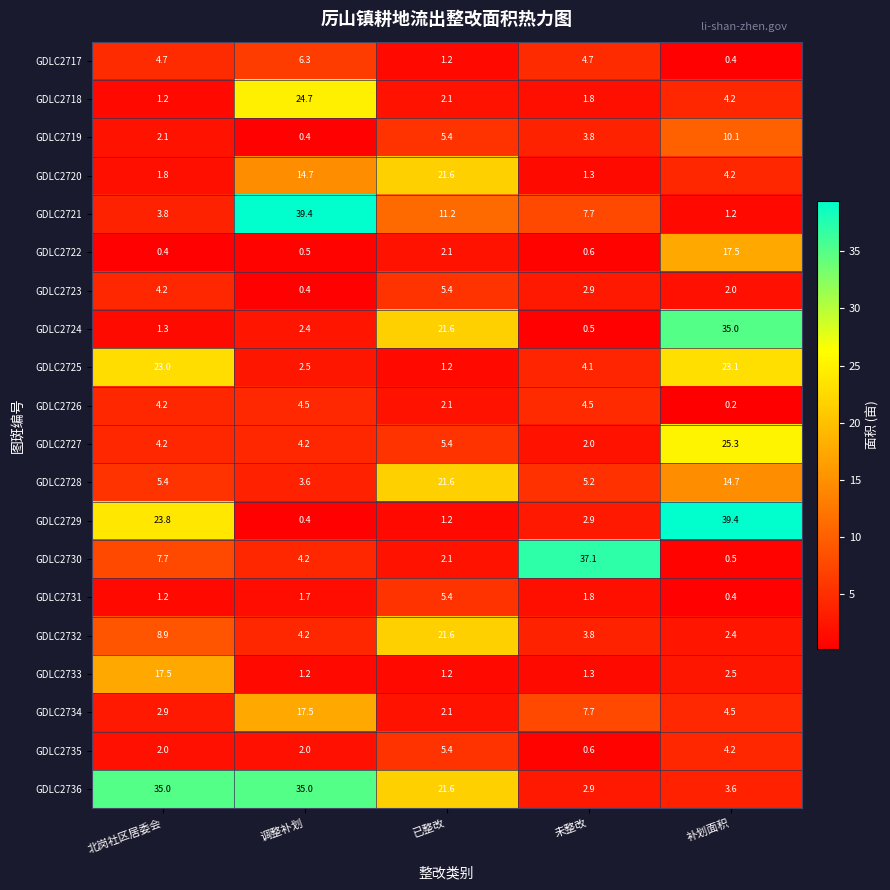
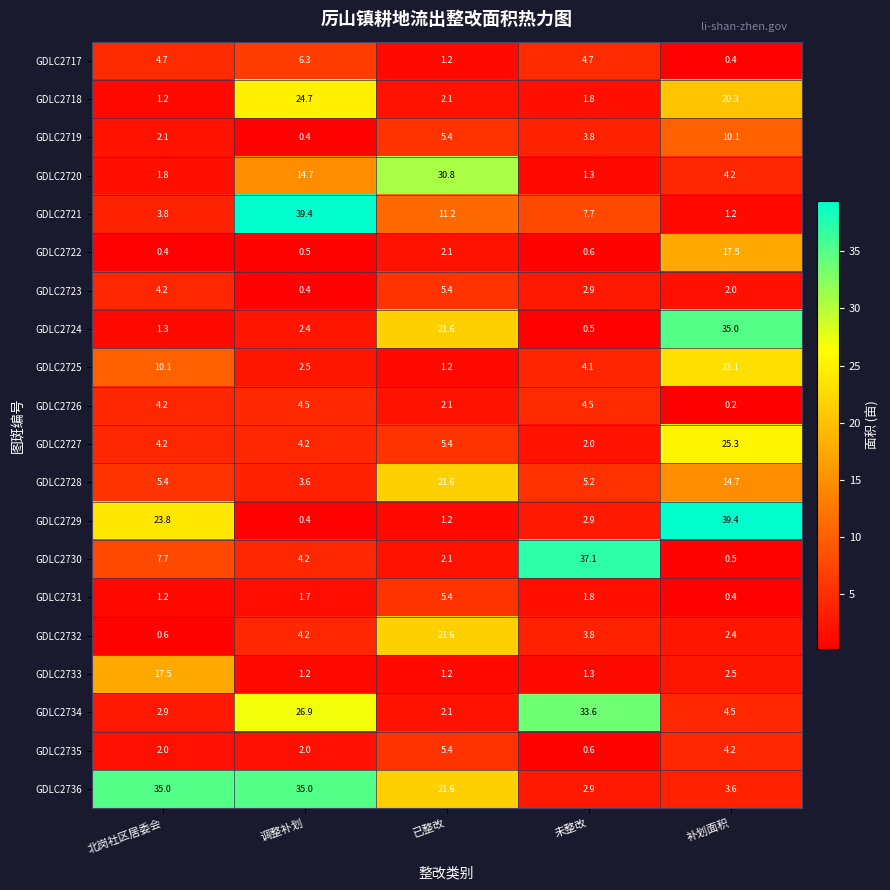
  {
    "GDLC2717": {
      "北岗社区居委会": 4.7,
      "调整补划": 6.3,
      "已整改": 1.2,
      "未整改": 4.7,
      "补划面积": 0.4
    },
    "GDLC2718": {
      "北岗社区居委会": 1.2,
      "调整补划": 24.7,
      "已整改": 2.1,
      "未整改": 1.8,
-     "补划面积": 4.2
+     "补划面积": 20.3
    },
    "GDLC2719": {
      "北岗社区居委会": 2.1,
      "调整补划": 0.4,
      "已整改": 5.4,
      "未整改": 3.8,
      "补划面积": 10.1
    },
    "GDLC2720": {
      "北岗社区居委会": 1.8,
      "调整补划": 14.7,
-     "已整改": 21.6,
+     "已整改": 30.8,
      "未整改": 1.3,
      "补划面积": 4.2
    },
    "GDLC2721": {
      "北岗社区居委会": 3.8,
      "调整补划": 39.4,
      "已整改": 11.2,
      "未整改": 7.7,
      "补划面积": 1.2
    },
    "GDLC2722": {
      "北岗社区居委会": 0.4,
      "调整补划": 0.5,
      "已整改": 2.1,
      "未整改": 0.6,
      "补划面积": 17.5
    },
    "GDLC2723": {
      "北岗社区居委会": 4.2,
      "调整补划": 0.4,
      "已整改": 5.4,
      "未整改": 2.9,
      "补划面积": 2.0
    },
    "GDLC2724": {
      "北岗社区居委会": 1.3,
      "调整补划": 2.4,
      "已整改": 21.6,
      "未整改": 0.5,
      "补划面积": 35.0
    },
    "GDLC2725": {
-     "北岗社区居委会": 23.0,
+     "北岗社区居委会": 10.1,
      "调整补划": 2.5,
      "已整改": 1.2,
      "未整改": 4.1,
      "补划面积": 23.1
    },
    "GDLC2726": {
      "北岗社区居委会": 4.2,
      "调整补划": 4.5,
      "已整改": 2.1,
      "未整改": 4.5,
      "补划面积": 0.2
    },
    "GDLC2727": {
      "北岗社区居委会": 4.2,
      "调整补划": 4.2,
      "已整改": 5.4,
      "未整改": 2.0,
      "补划面积": 25.3
    },
    "GDLC2728": {
      "北岗社区居委会": 5.4,
      "调整补划": 3.6,
      "已整改": 21.6,
      "未整改": 5.2,
      "补划面积": 14.7
    },
    "GDLC2729": {
      "北岗社区居委会": 23.8,
      "调整补划": 0.4,
      "已整改": 1.2,
      "未整改": 2.9,
      "补划面积": 39.4
    },
    "GDLC2730": {
      "北岗社区居委会": 7.7,
      "调整补划": 4.2,
      "已整改": 2.1,
      "未整改": 37.1,
      "补划面积": 0.5
    },
    "GDLC2731": {
      "北岗社区居委会": 1.2,
      "调整补划": 1.7,
      "已整改": 5.4,
      "未整改": 1.8,
      "补划面积": 0.4
    },
    "GDLC2732": {
-     "北岗社区居委会": 8.9,
+     "北岗社区居委会": 0.6,
      "调整补划": 4.2,
      "已整改": 21.6,
      "未整改": 3.8,
      "补划面积": 2.4
    },
    "GDLC2733": {
      "北岗社区居委会": 17.5,
      "调整补划": 1.2,
      "已整改": 1.2,
      "未整改": 1.3,
      "补划面积": 2.5
    },
    "GDLC2734": {
      "北岗社区居委会": 2.9,
-     "调整补划": 17.5,
+     "调整补划": 26.9,
      "已整改": 2.1,
-     "未整改": 7.7,
+     "未整改": 33.6,
      "补划面积": 4.5
    },
    "GDLC2735": {
      "北岗社区居委会": 2.0,
      "调整补划": 2.0,
      "已整改": 5.4,
      "未整改": 0.6,
      "补划面积": 4.2
    },
    "GDLC2736": {
      "北岗社区居委会": 35.0,
      "调整补划": 35.0,
      "已整改": 21.6,
      "未整改": 2.9,
      "补划面积": 3.6
    }
  }
